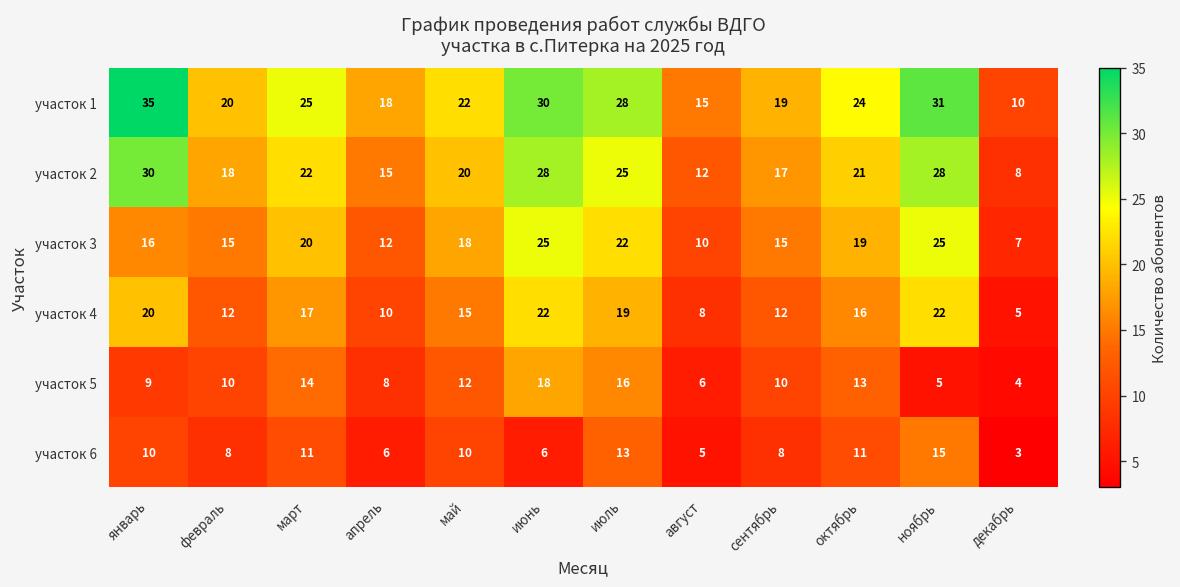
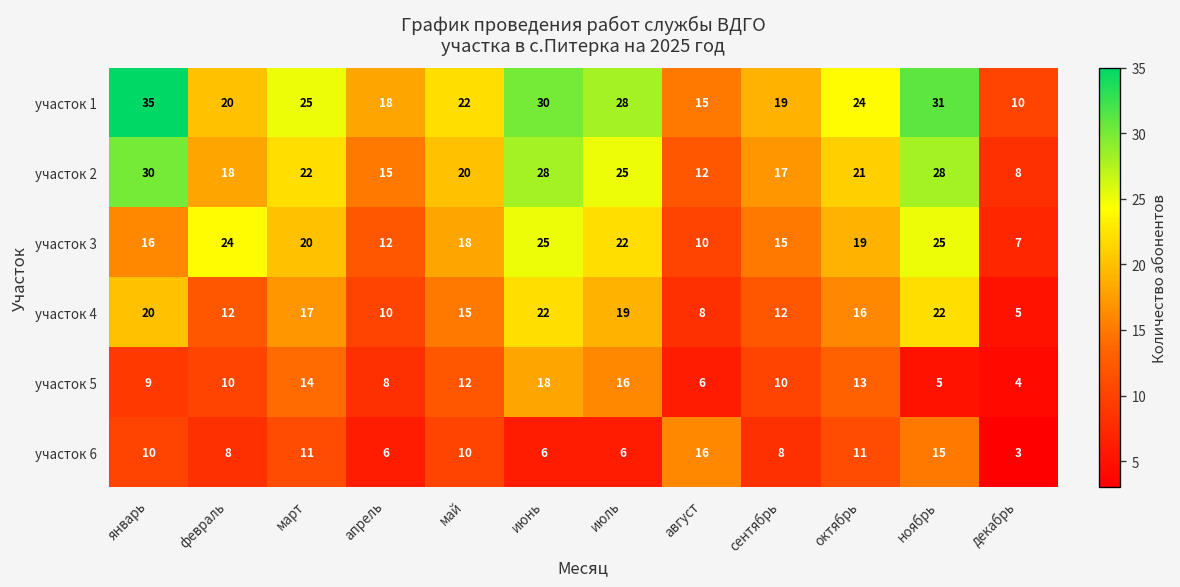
  {
    "участок 1": {
      "январь": 35,
      "февраль": 20,
      "март": 25,
      "апрель": 18,
      "май": 22,
      "июнь": 30,
      "июль": 28,
      "август": 15,
      "сентябрь": 19,
      "октябрь": 24,
      "ноябрь": 31,
      "декабрь": 10
    },
    "участок 2": {
      "январь": 30,
      "февраль": 18,
      "март": 22,
      "апрель": 15,
      "май": 20,
      "июнь": 28,
      "июль": 25,
      "август": 12,
      "сентябрь": 17,
      "октябрь": 21,
      "ноябрь": 28,
      "декабрь": 8
    },
    "участок 3": {
      "январь": 16,
-     "февраль": 15,
+     "февраль": 24,
      "март": 20,
      "апрель": 12,
      "май": 18,
      "июнь": 25,
      "июль": 22,
      "август": 10,
      "сентябрь": 15,
      "октябрь": 19,
      "ноябрь": 25,
      "декабрь": 7
    },
    "участок 4": {
      "январь": 20,
      "февраль": 12,
      "март": 17,
      "апрель": 10,
      "май": 15,
      "июнь": 22,
      "июль": 19,
      "август": 8,
      "сентябрь": 12,
      "октябрь": 16,
      "ноябрь": 22,
      "декабрь": 5
    },
    "участок 5": {
      "январь": 9,
      "февраль": 10,
      "март": 14,
      "апрель": 8,
      "май": 12,
      "июнь": 18,
      "июль": 16,
      "август": 6,
      "сентябрь": 10,
      "октябрь": 13,
      "ноябрь": 5,
      "декабрь": 4
    },
    "участок 6": {
      "январь": 10,
      "февраль": 8,
      "март": 11,
      "апрель": 6,
      "май": 10,
      "июнь": 6,
-     "июль": 13,
-     "август": 5,
+     "июль": 6,
+     "август": 16,
      "сентябрь": 8,
      "октябрь": 11,
      "ноябрь": 15,
      "декабрь": 3
    }
  }
